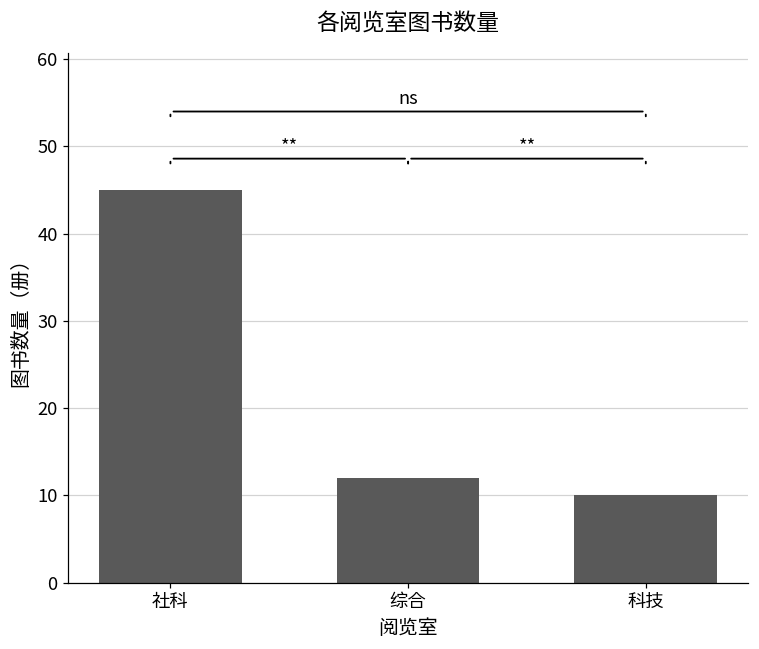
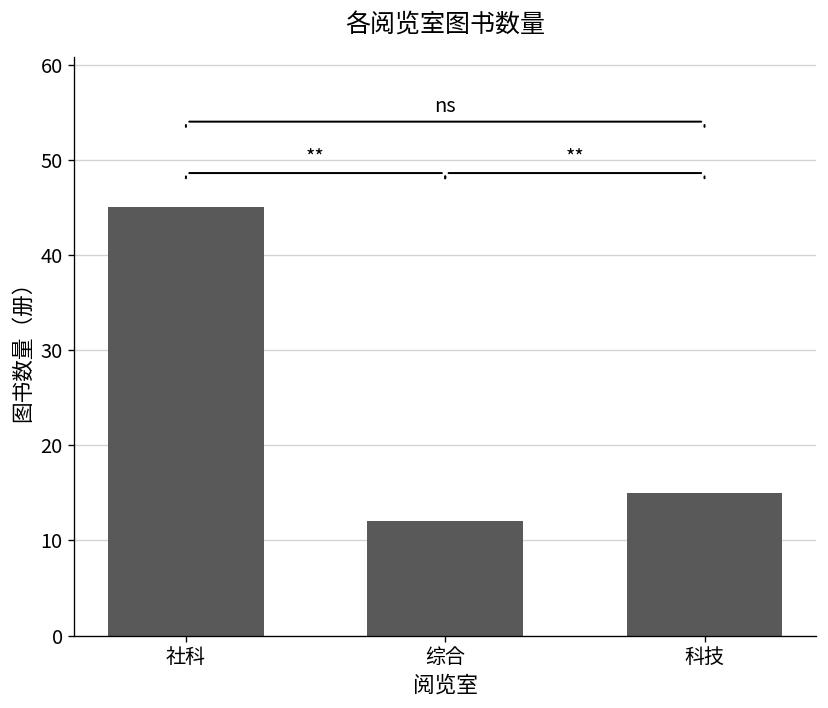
  {
    "社科": 45,
    "综合": 12,
-   "科技": 10
+   "科技": 15
  }
